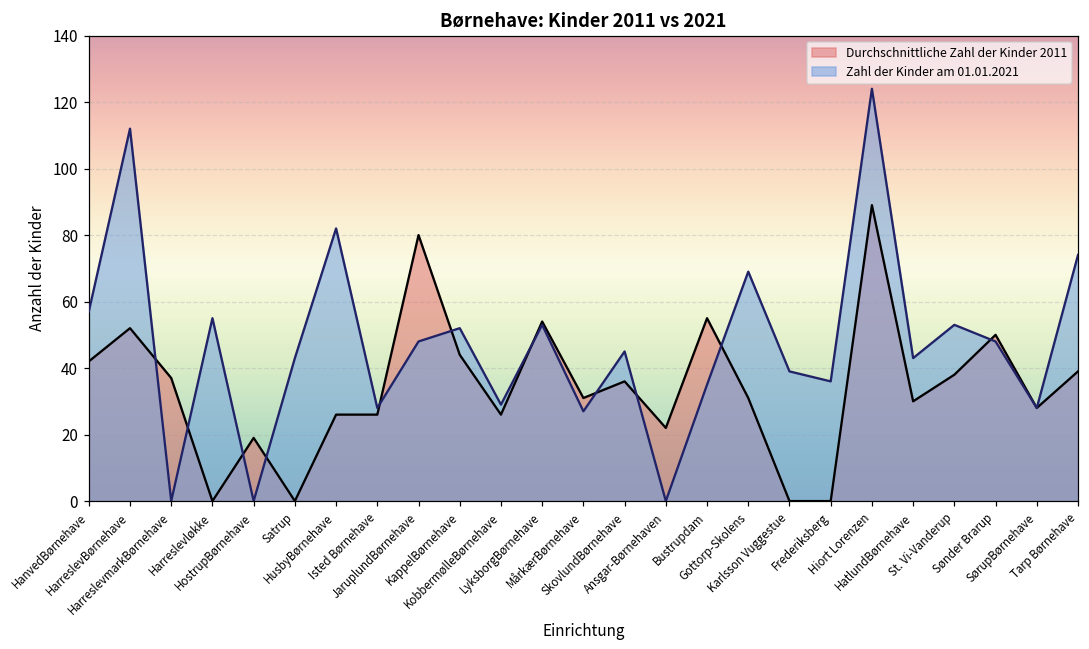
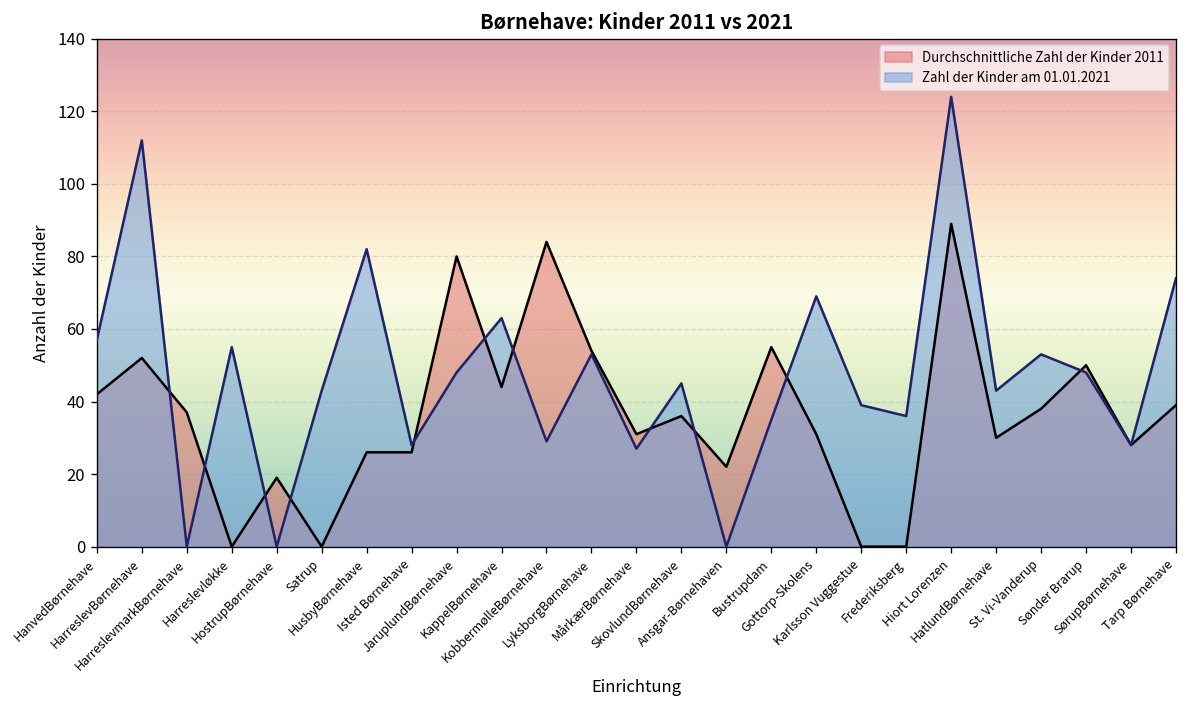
  {
    "Durchschnittliche Zahl der Kinder 2011": {
      "HanvedBørnehave": 42,
      "HarreslevBørnehave": 52,
      "HarreslevmarkBørnehave": 37,
      "Harreslevløkke": 0,
      "HostrupBørnehave": 19,
      "Satrup": 0,
      "HusbyBørnehave": 26,
      "Isted Børnehave": 26,
      "JaruplundBørnehave": 80,
      "KappelBørnehave": 44,
-     "KobbermølleBørnehave": 26,
+     "KobbermølleBørnehave": 84,
      "LyksborgBørnehave": 54,
      "MårkærBørnehave": 31,
      "SkovlundBørnehave": 36,
      "Ansgar-Børnehaven": 22,
      "Bustrupdam": 55,
      "Gottorp-Skolens": 31,
      "Karlsson Vuggestue": 0,
      "Frederiksberg": 0,
      "Hiort Lorenzen": 89,
      "HatlundBørnehave": 30,
      "St. Vi-Vanderup": 38,
      "Sønder Brarup": 50,
      "Tarp Børnehave": 39
    },
    "Zahl der Kinder am 01.01.2021": {
      "HanvedBørnehave": 57,
      "HarreslevBørnehave": 112,
      "HarreslevmarkBørnehave": 0,
      "Harreslevløkke": 55,
      "HostrupBørnehave": 0,
      "Satrup": 43,
      "HusbyBørnehave": 82,
      "Isted Børnehave": 28,
      "JaruplundBørnehave": 48,
-     "KappelBørnehave": 52,
+     "KappelBørnehave": 63,
      "KobbermølleBørnehave": 29,
      "LyksborgBørnehave": 53,
      "MårkærBørnehave": 27,
      "SkovlundBørnehave": 45,
      "Ansgar-Børnehaven": 0,
      "Bustrupdam": 35,
      "Gottorp-Skolens": 69,
      "Karlsson Vuggestue": 39,
      "Frederiksberg": 36,
      "Hiort Lorenzen": 124,
      "HatlundBørnehave": 43,
      "St. Vi-Vanderup": 53,
      "Sønder Brarup": 48,
      "Tarp Børnehave": 74
    }
  }
